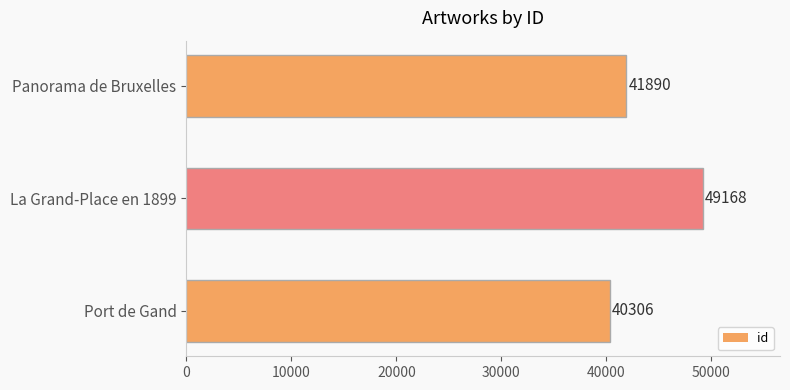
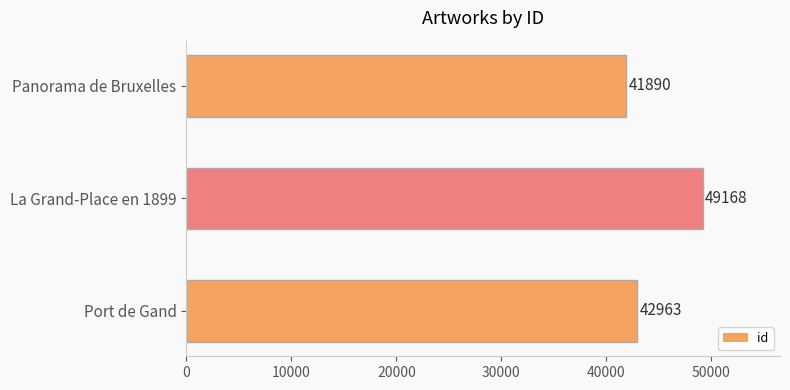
  {
    "Panorama de Bruxelles": 41890,
    "La Grand-Place en 1899": 49168,
-   "Port de Gand": 40306
+   "Port de Gand": 42963
  }
